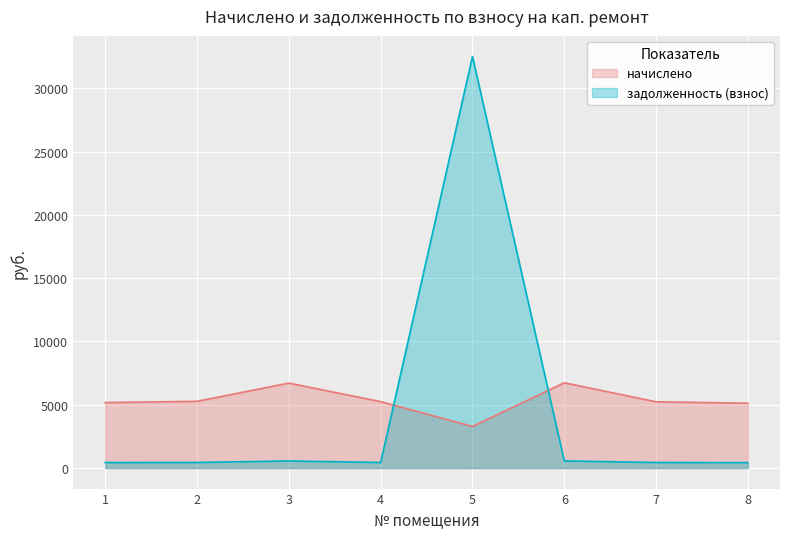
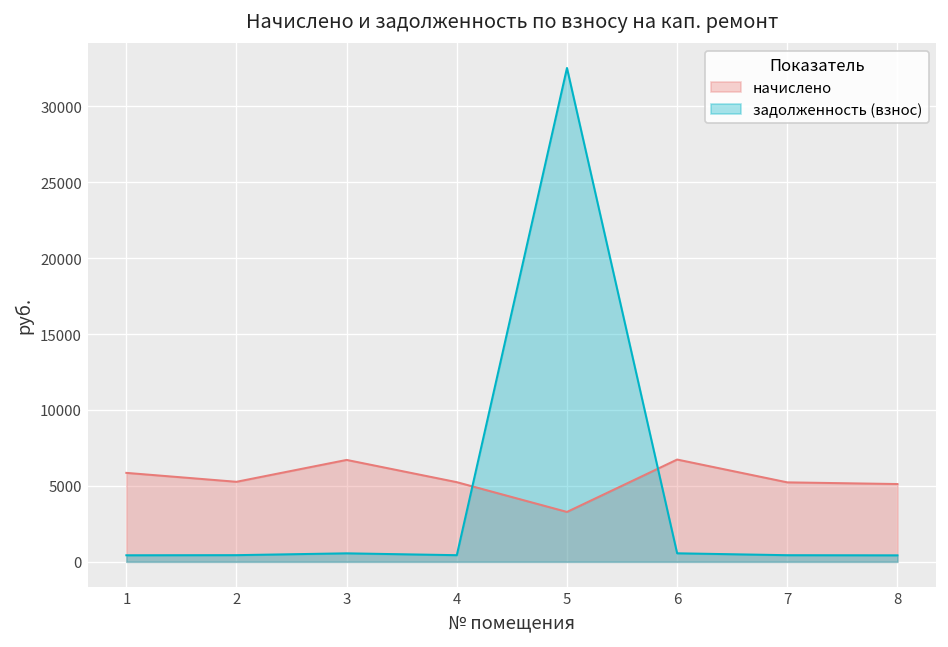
  {
    "начислено": {
-     "1": 5200,
+     "1": 5900,
      "2": 5300,
      "3": 6700,
      "4": 5200,
      "5": 3300,
      "6": 6700,
      "7": 5200,
      "8": 5100
    },
    "задолженность (взнос)": {
      "1": 400,
      "2": 400,
      "3": 600,
      "4": 400,
      "5": 32500,
      "6": 600,
      "7": 400,
      "8": 400
    }
  }
